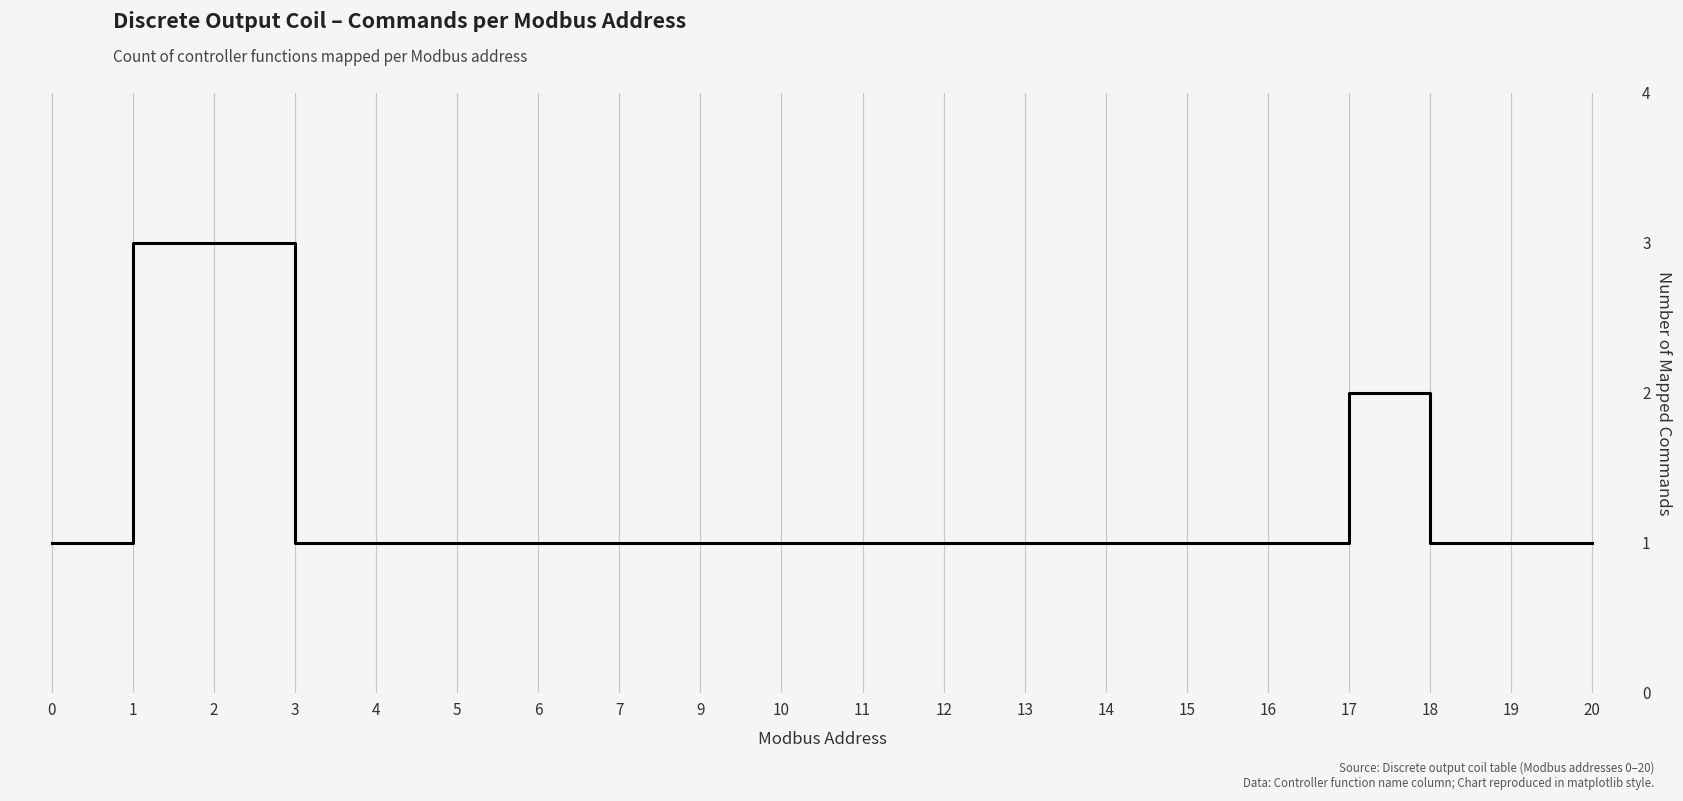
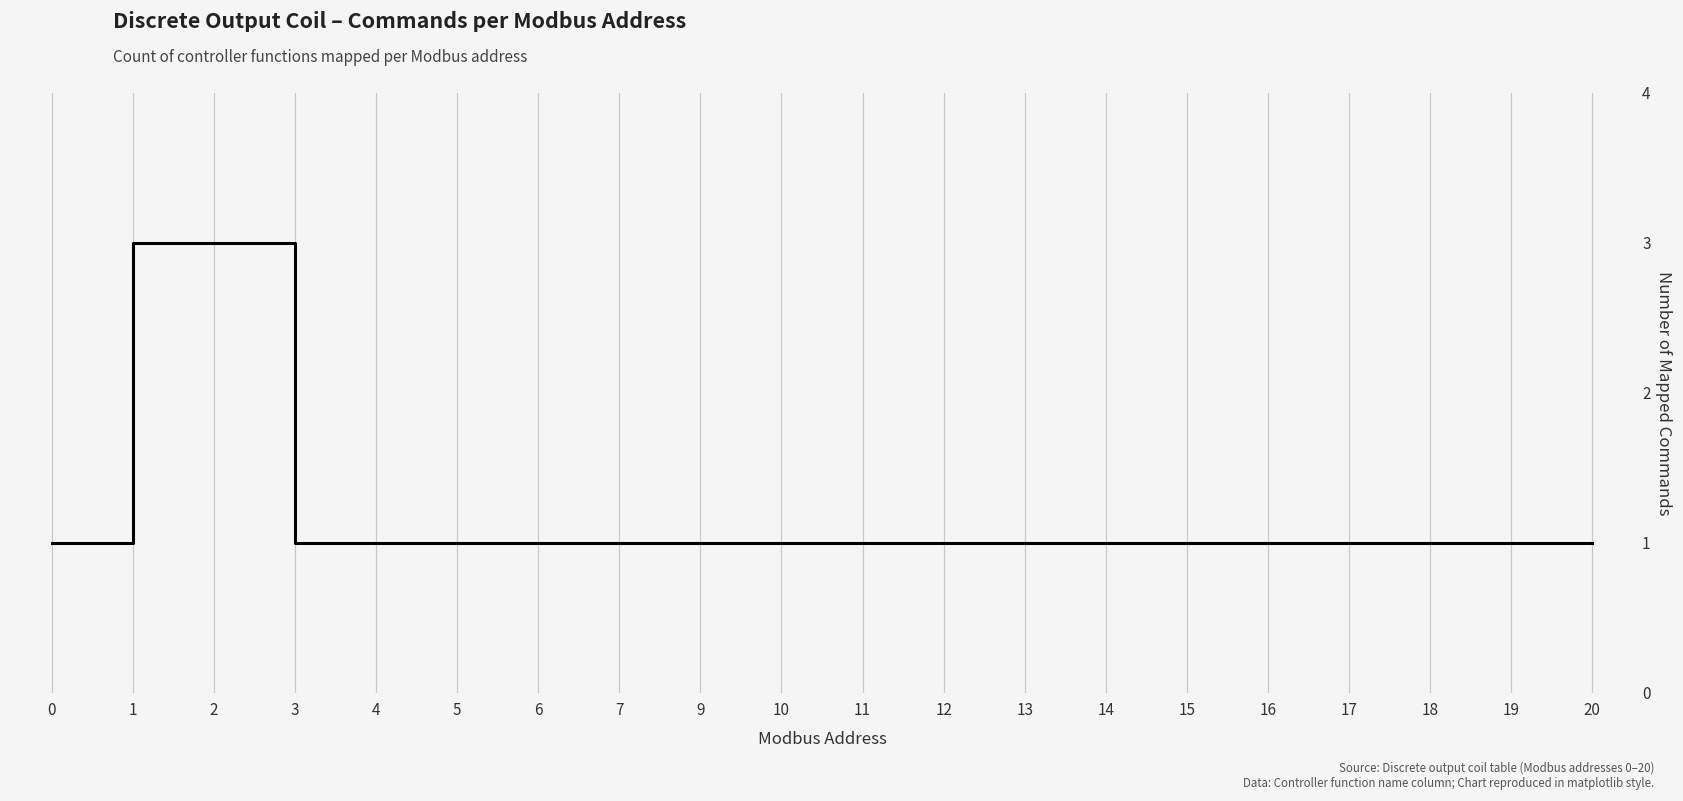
  {
    "0": 1,
    "1": 3,
    "2": 3,
    "3": 1,
    "4": 1,
    "5": 1,
    "6": 1,
    "7": 1,
    "9": 1,
    "10": 1,
    "11": 1,
    "12": 1,
    "13": 1,
    "14": 1,
    "15": 1,
    "16": 1,
-   "17": 2,
+   "17": 1,
    "18": 1,
    "19": 1,
    "20": 1
  }
